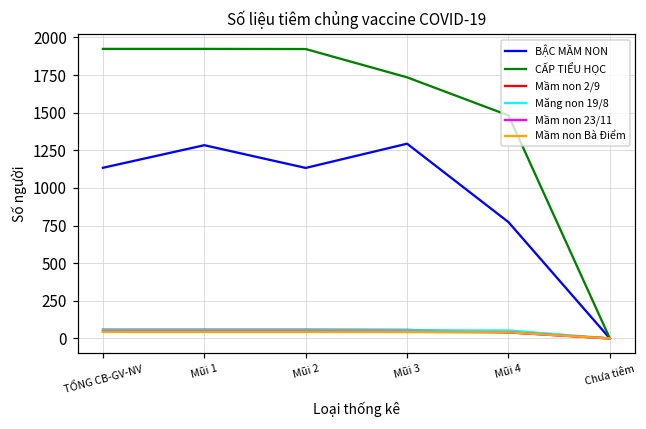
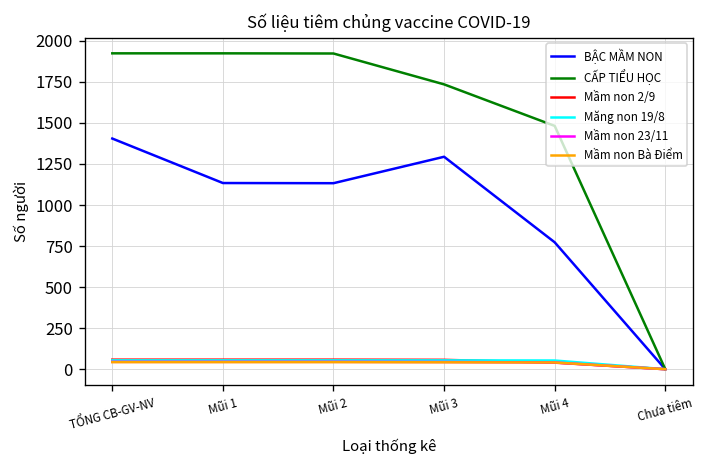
  {
    "BẬC MẦM NON": {
-     "TỔNG CB-GV-NV": 1130,
-     "Mũi 1": 1280,
+     "TỔNG CB-GV-NV": 1410,
+     "Mũi 1": 1130,
      "Mũi 2": 1130,
      "Mũi 3": 1290,
      "Mũi 4": 770
    },
    "CẤP TIỂU HỌC": {
      "TỔNG CB-GV-NV": 1920,
      "Mũi 1": 1920,
      "Mũi 2": 1920,
      "Mũi 3": 1740
    }
  }
